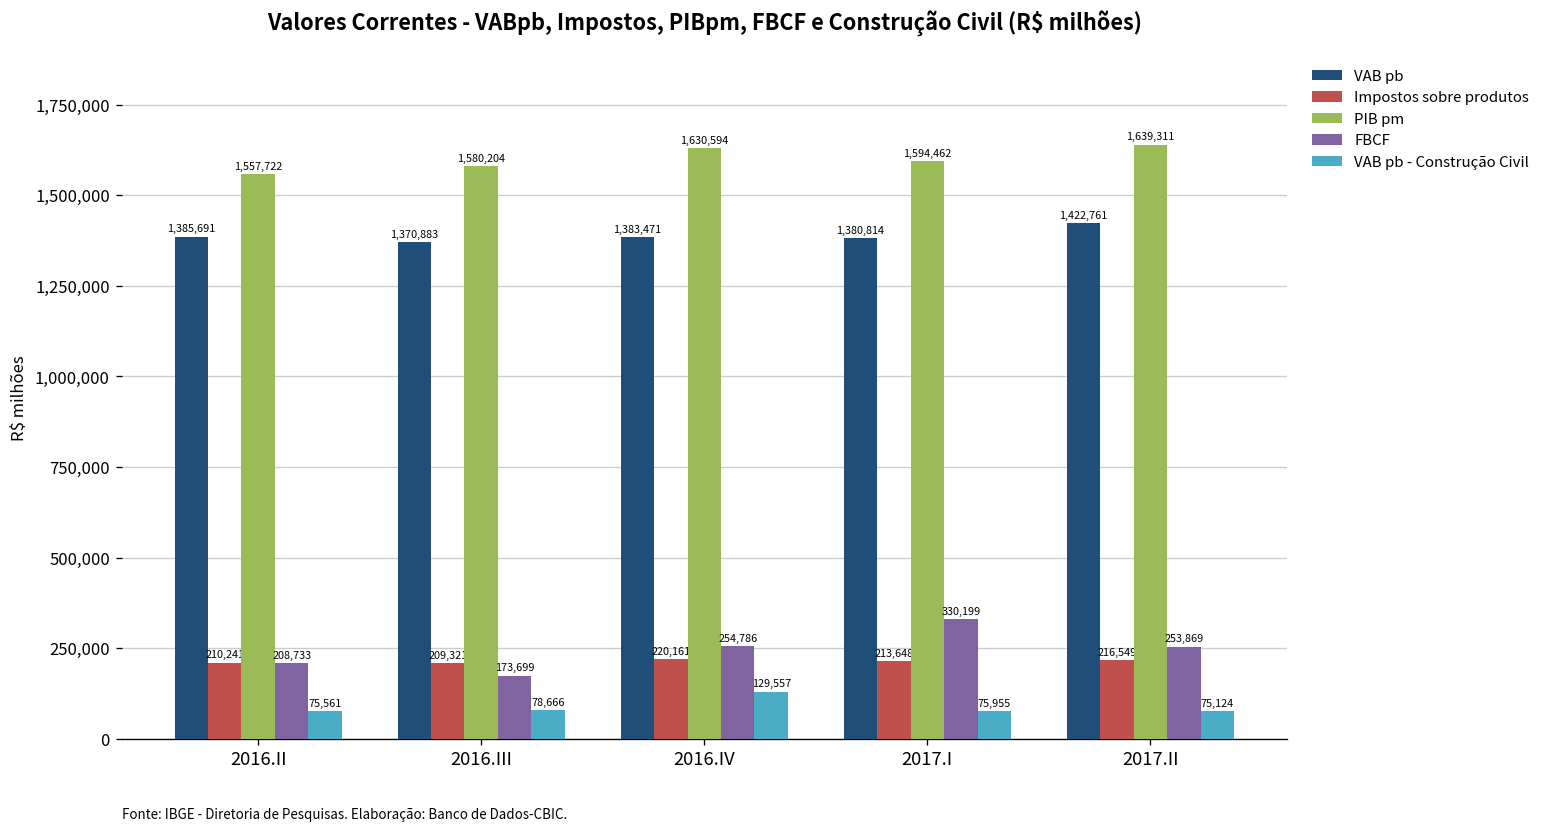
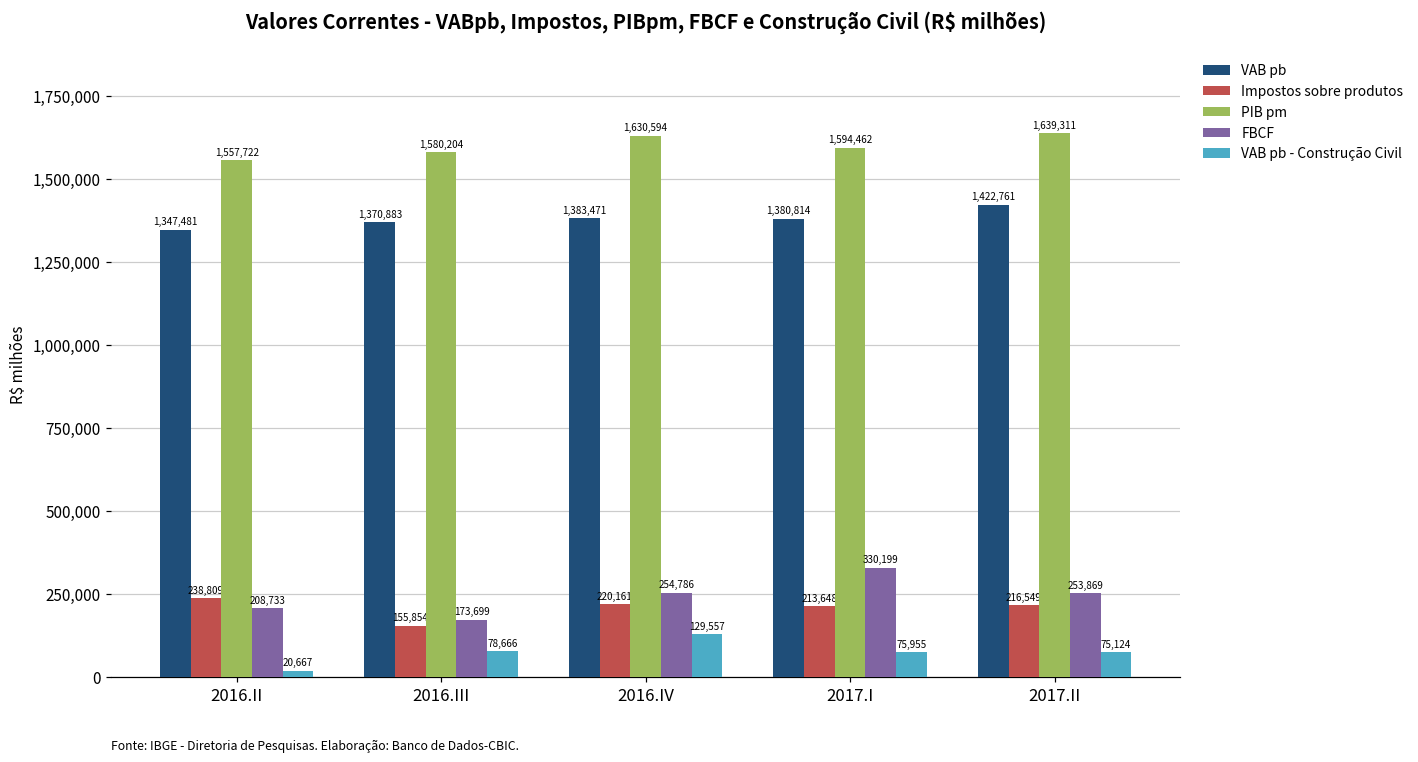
  {
    "VAB pb": {
-     "2016.II": "1,385,691",
+     "2016.II": "1,347,481",
      "2016.III": "1,370,883",
      "2016.IV": "1,383,471",
      "2017.I": "1,380,814",
      "2017.II": "1,422,761"
    },
    "Impostos sobre produtos": {
-     "2016.II": "210,241",
-     "2016.III": "209,321",
+     "2016.II": "238,809",
+     "2016.III": "155,854",
      "2016.IV": "220,161",
      "2017.I": "213,648",
      "2017.II": "216,549"
    },
    "PIB pm": {
      "2016.II": "1,557,722",
      "2016.III": "1,580,204",
      "2016.IV": "1,630,594",
      "2017.I": "1,594,462",
      "2017.II": "1,639,311"
    },
    "FBCF": {
      "2016.II": "208,733",
      "2016.III": "173,699",
      "2016.IV": "254,786",
      "2017.I": "330,199",
      "2017.II": "253,869"
    },
    "VAB pb - Construção Civil": {
-     "2016.II": "75,561",
+     "2016.II": "20,667",
      "2016.III": "78,666",
      "2016.IV": "129,557",
      "2017.I": "75,955",
      "2017.II": "75,124"
    }
  }
